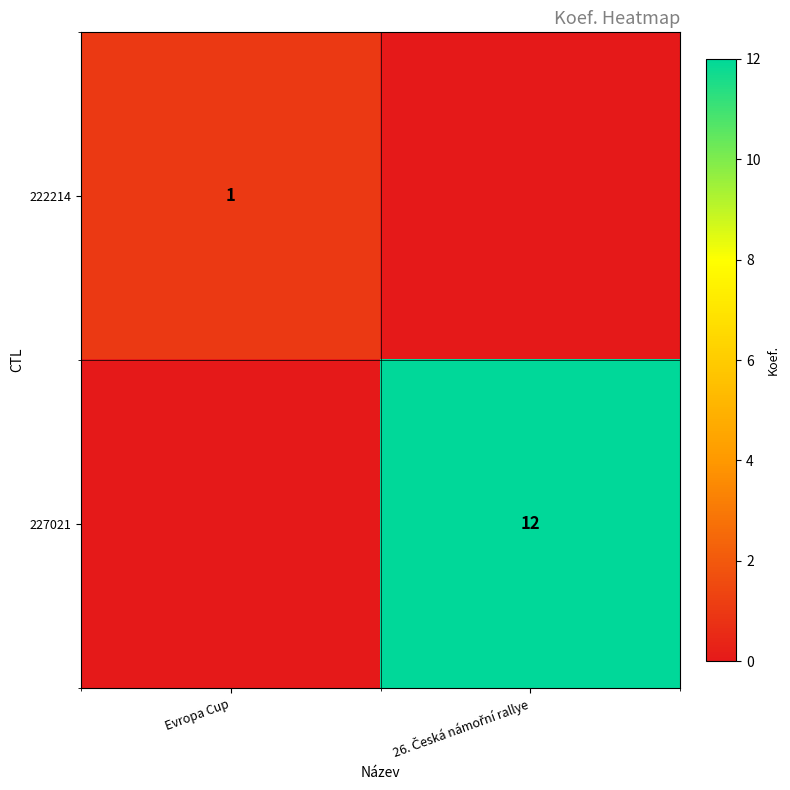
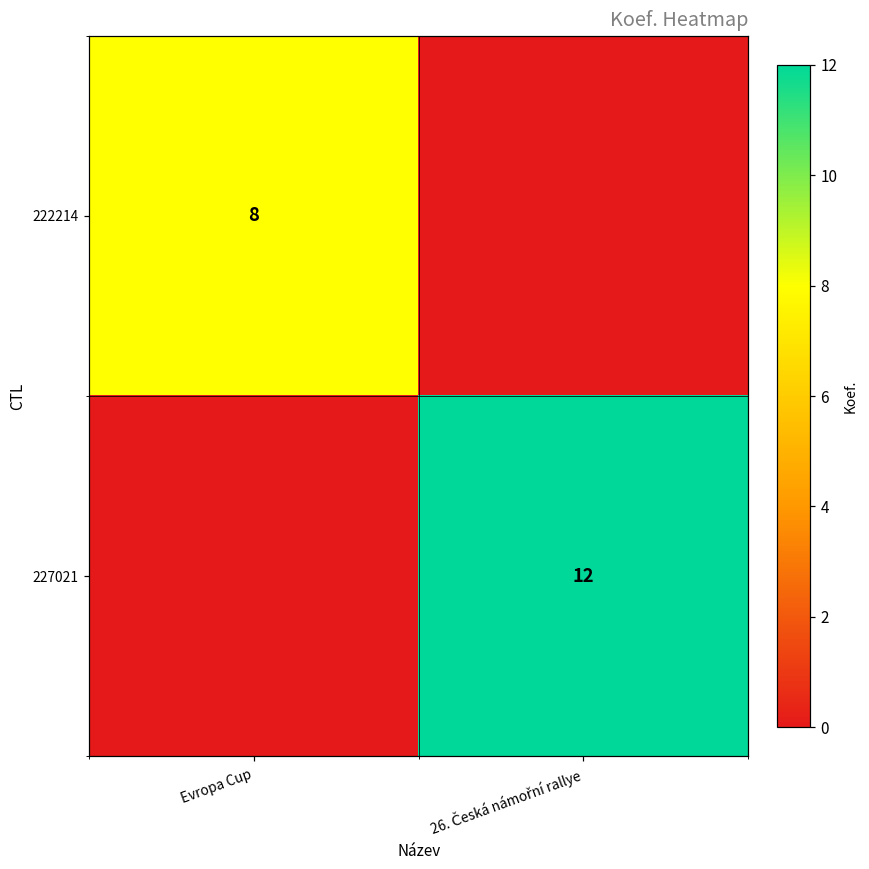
  {
    "222214": {
-     "Evropa Cup": 1
+     "Evropa Cup": 8
    },
    "227021": {
      "26. Česká námořní rallye": 12
    }
  }
